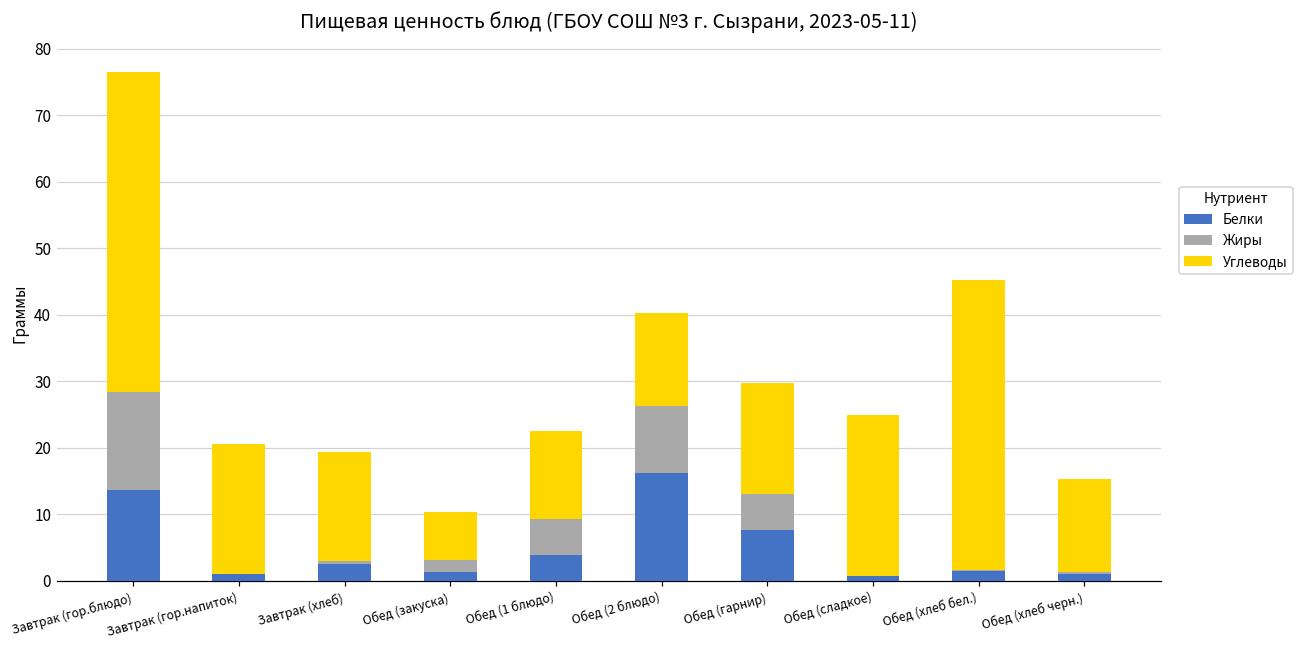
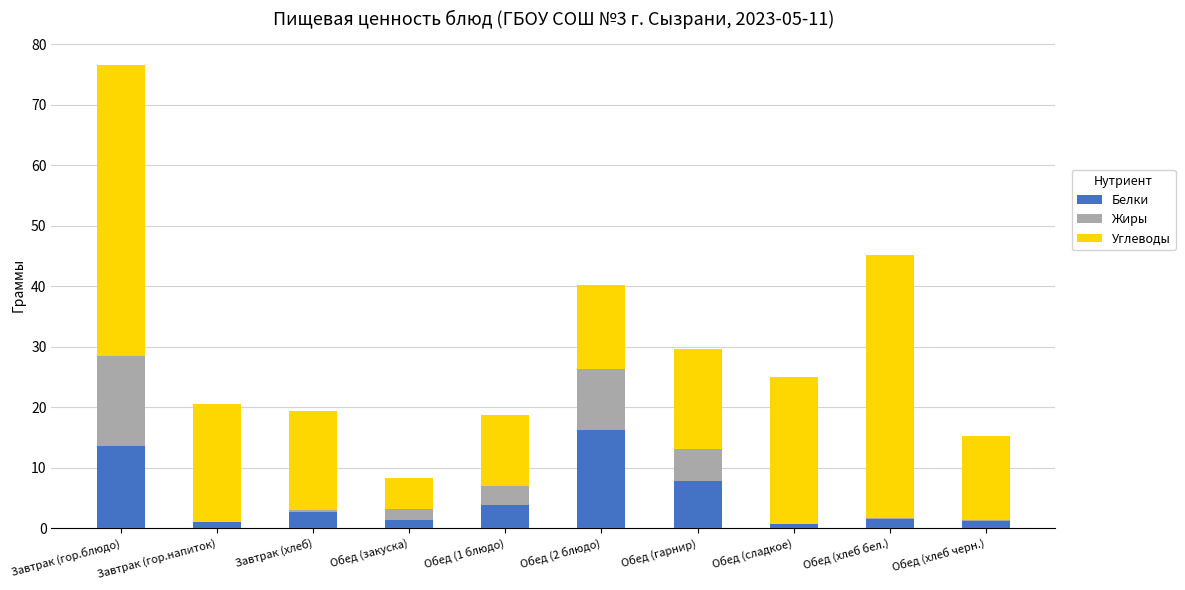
  {
    "Белки": {
      "Завтрак (гор.блюдо)": 14,
      "Завтрак (гор.напиток)": 1,
      "Завтрак (хлеб)": 3,
      "Обед (закуска)": 1,
      "Обед (1 блюдо)": 4,
      "Обед (2 блюдо)": 16,
      "Обед (гарнир)": 8,
      "Обед (сладкое)": 1,
      "Обед (хлеб бел.)": 2,
      "Обед (хлеб черн.)": 1
    },
    "Жиры": {
      "Завтрак (гор.блюдо)": 15,
      "Завтрак (гор.напиток)": 0,
      "Обед (закуска)": 2,
-     "Обед (1 блюдо)": 6,
+     "Обед (1 блюдо)": 3,
      "Обед (2 блюдо)": 10,
      "Обед (гарнир)": 5,
      "Обед (сладкое)": 0
    },
    "Углеводы": {
      "Завтрак (гор.блюдо)": 48,
      "Завтрак (гор.напиток)": 20,
      "Завтрак (хлеб)": 16,
-     "Обед (закуска)": 7,
-     "Обед (1 блюдо)": 13,
+     "Обед (закуска)": 5,
+     "Обед (1 блюдо)": 12,
      "Обед (2 блюдо)": 14,
      "Обед (гарнир)": 17,
      "Обед (сладкое)": 24,
      "Обед (хлеб бел.)": 43,
      "Обед (хлеб черн.)": 14
    }
  }
